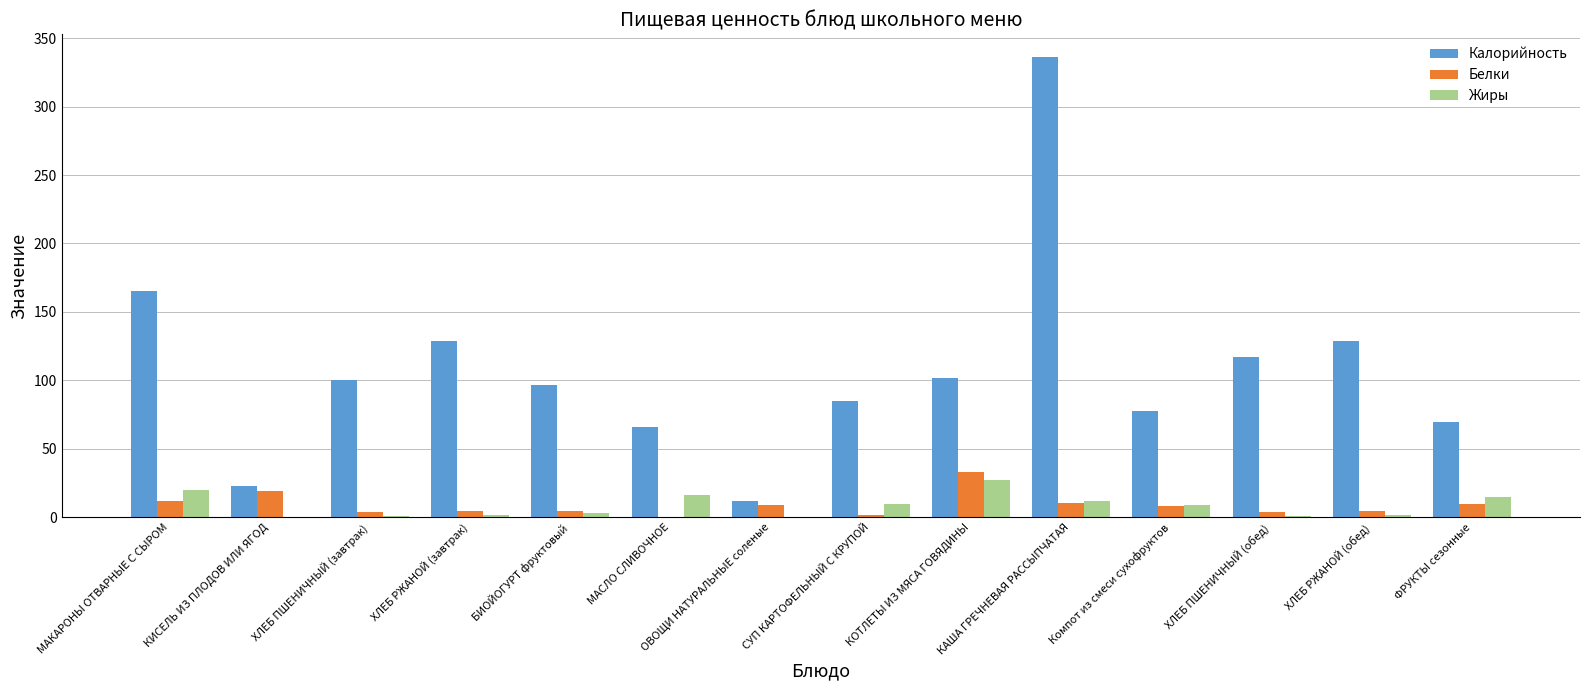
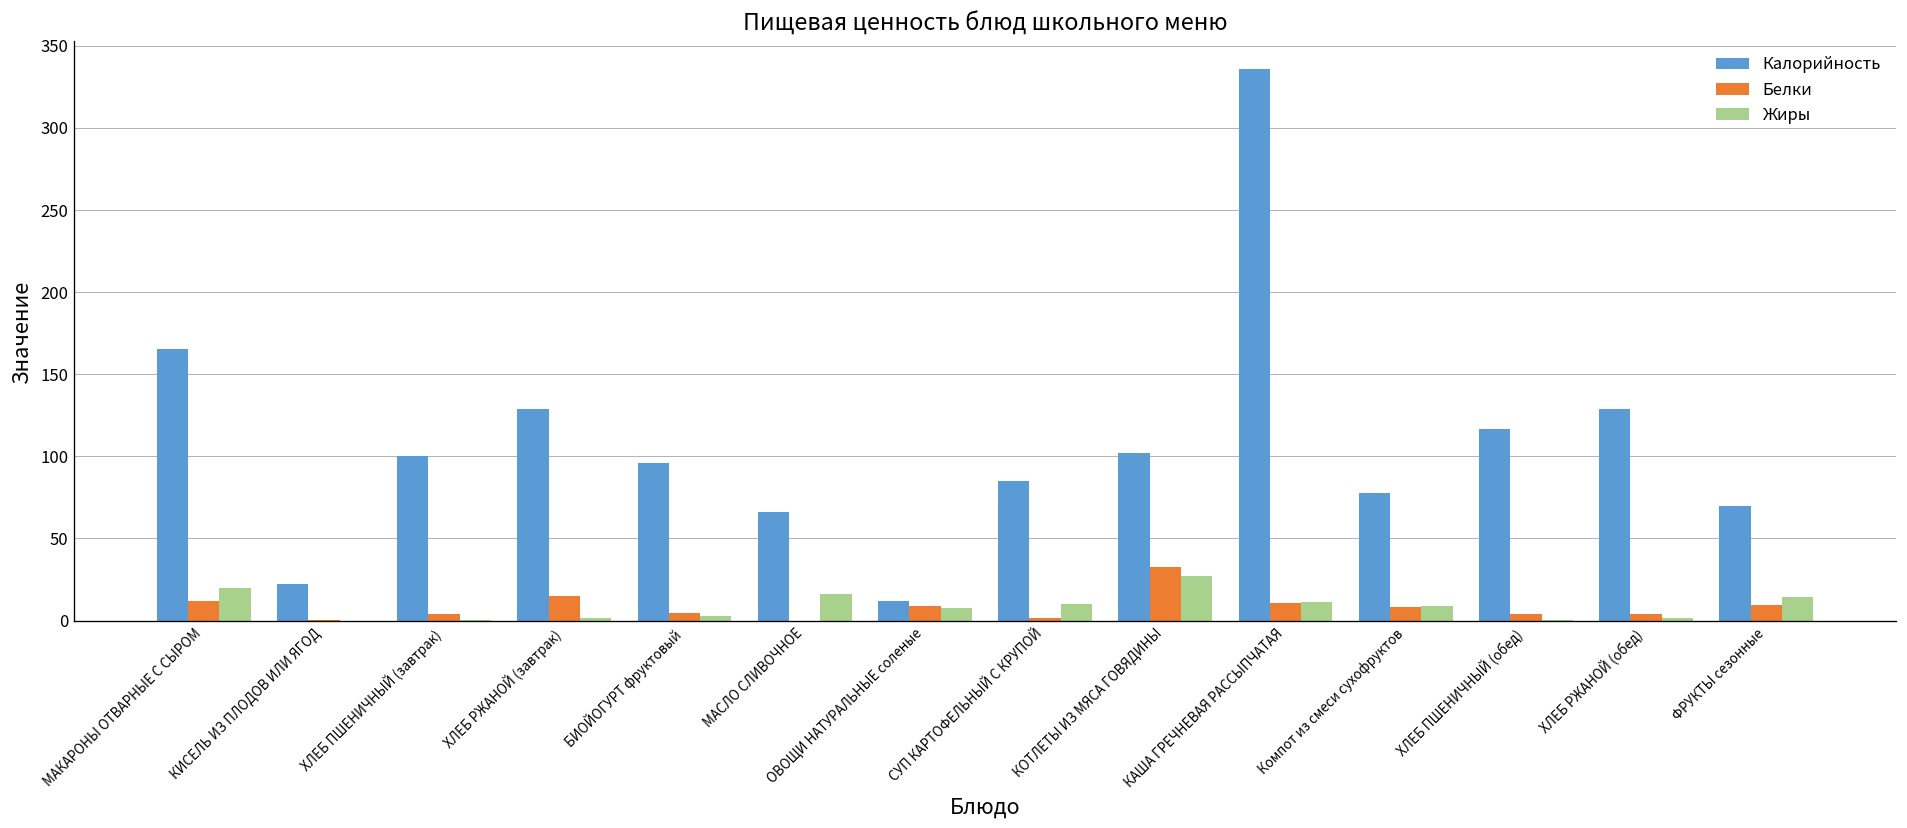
  {
    "Калорийность": {
      "МАКАРОНЫ ОТВАРНЫЕ С СЫРОМ": 165,
      "КИСЕЛЬ ИЗ ПЛОДОВ ИЛИ ЯГОД": 22,
      "ХЛЕБ ПШЕНИЧНЫЙ (завтрак)": 100,
      "ХЛЕБ РЖАНОЙ (завтрак)": 129,
      "БИОЙОГУРТ фруктовый": 96,
      "МАСЛО СЛИВОЧНОЕ": 66,
      "ОВОЩИ НАТУРАЛЬНЫЕ соленые": 12,
      "СУП КАРТОФЕЛЬНЫЙ С КРУПОЙ": 85,
      "КОТЛЕТЫ ИЗ МЯСА ГОВЯДИНЫ": 102,
      "КАША ГРЕЧНЕВАЯ РАССЫПЧАТАЯ": 336,
      "Компот из смеси сухофруктов": 77,
      "ХЛЕБ ПШЕНИЧНЫЙ (обед)": 117,
      "ХЛЕБ РЖАНОЙ (обед)": 129,
      "ФРУКТЫ сезонные": 70
    },
    "Белки": {
      "МАКАРОНЫ ОТВАРНЫЕ С СЫРОМ": 12,
-     "КИСЕЛЬ ИЗ ПЛОДОВ ИЛИ ЯГОД": 19,
+     "КИСЕЛЬ ИЗ ПЛОДОВ ИЛИ ЯГОД": 0,
      "ХЛЕБ ПШЕНИЧНЫЙ (завтрак)": 4,
-     "ХЛЕБ РЖАНОЙ (завтрак)": 4,
+     "ХЛЕБ РЖАНОЙ (завтрак)": 15,
      "БИОЙОГУРТ фруктовый": 4,
      "МАСЛО СЛИВОЧНОЕ": 0,
      "ОВОЩИ НАТУРАЛЬНЫЕ соленые": 9,
      "КОТЛЕТЫ ИЗ МЯСА ГОВЯДИНЫ": 33,
      "КАША ГРЕЧНЕВАЯ РАССЫПЧАТАЯ": 11,
      "Компот из смеси сухофруктов": 8,
      "ХЛЕБ ПШЕНИЧНЫЙ (обед)": 4,
      "ХЛЕБ РЖАНОЙ (обед)": 4,
      "ФРУКТЫ сезонные": 10
    },
    "Жиры": {
      "МАКАРОНЫ ОТВАРНЫЕ С СЫРОМ": 20,
      "КИСЕЛЬ ИЗ ПЛОДОВ ИЛИ ЯГОД": 0,
      "БИОЙОГУРТ фруктовый": 3,
      "МАСЛО СЛИВОЧНОЕ": 16,
-     "ОВОЩИ НАТУРАЛЬНЫЕ соленые": 0,
+     "ОВОЩИ НАТУРАЛЬНЫЕ соленые": 8,
      "СУП КАРТОФЕЛЬНЫЙ С КРУПОЙ": 10,
      "КОТЛЕТЫ ИЗ МЯСА ГОВЯДИНЫ": 27,
      "КАША ГРЕЧНЕВАЯ РАССЫПЧАТАЯ": 11,
      "Компот из смеси сухофруктов": 9,
      "ФРУКТЫ сезонные": 14
    }
  }
